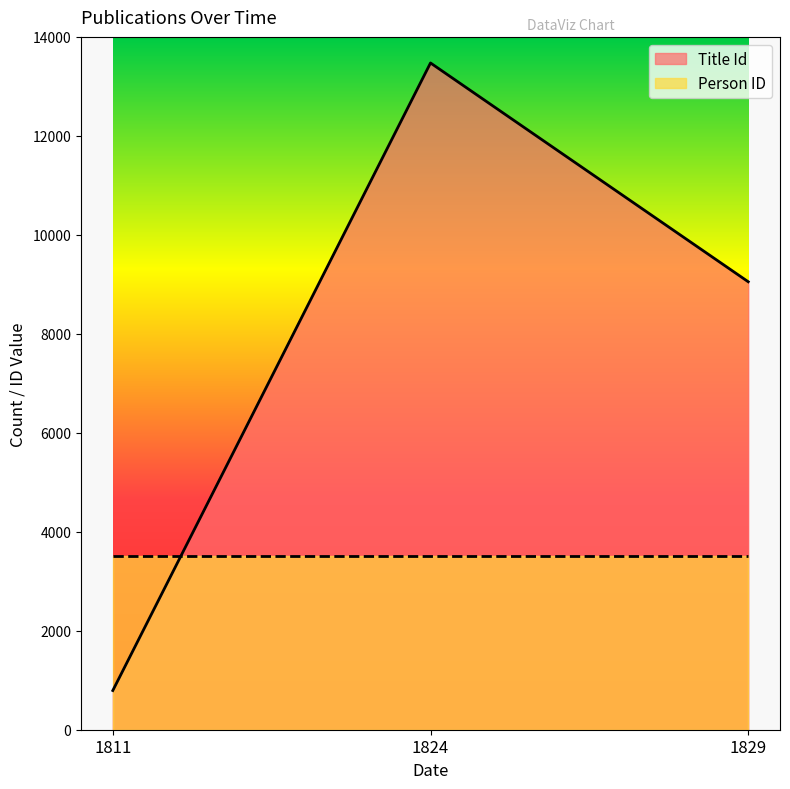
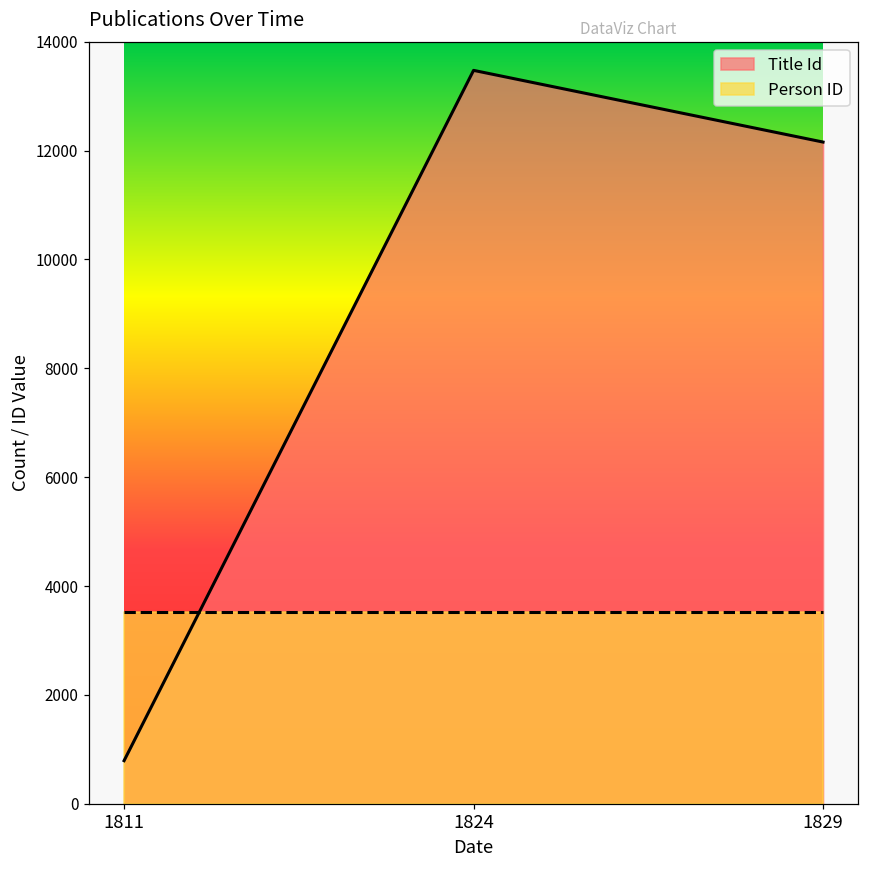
  {
    "Title Id": {
      "1811": 800,
      "1824": 13500,
-     "1829": 9100
+     "1829": 12200
    },
    "Person ID": {
      "1811": 3500,
      "1824": 3500,
      "1829": 3500
    }
  }
